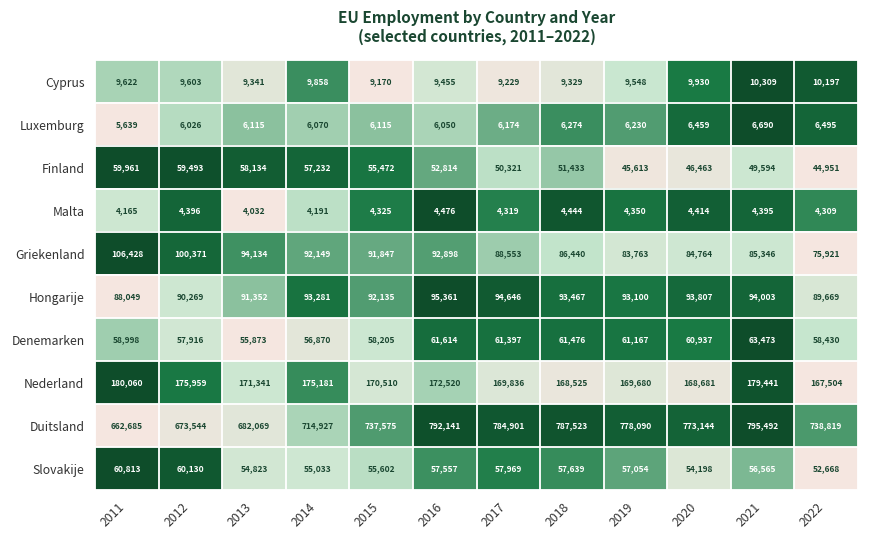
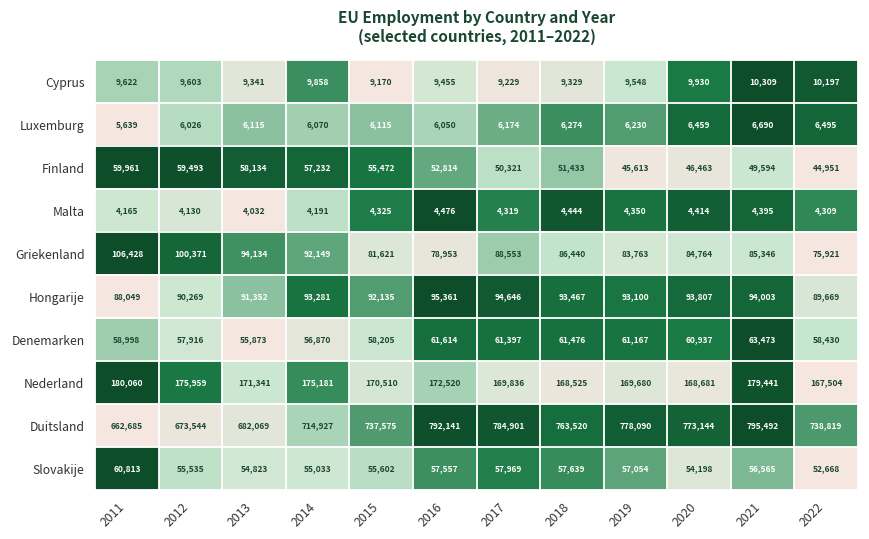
  {
    "Cyprus": {
      "2011": "9,622",
      "2012": "9,603",
      "2013": "9,341",
      "2014": "9,858",
      "2015": "9,170",
      "2016": "9,455",
      "2017": "9,229",
      "2018": "9,329",
      "2019": "9,548",
      "2020": "9,930",
      "2021": "10,309",
      "2022": "10,197"
    },
    "Luxemburg": {
      "2011": "5,639",
      "2012": "6,026",
      "2013": "6,115",
      "2014": "6,070",
      "2015": "6,115",
      "2016": "6,050",
      "2017": "6,174",
      "2018": "6,274",
      "2019": "6,230",
      "2020": "6,459",
      "2021": "6,690",
      "2022": "6,495"
    },
    "Finland": {
      "2011": "59,961",
      "2012": "59,493",
      "2013": "58,134",
      "2014": "57,232",
      "2015": "55,472",
      "2016": "52,814",
      "2017": "50,321",
      "2018": "51,433",
      "2019": "45,613",
      "2020": "46,463",
      "2021": "49,594",
      "2022": "44,951"
    },
    "Malta": {
      "2011": "4,165",
-     "2012": "4,396",
+     "2012": "4,130",
      "2013": "4,032",
      "2014": "4,191",
      "2015": "4,325",
      "2016": "4,476",
      "2017": "4,319",
      "2018": "4,444",
      "2019": "4,350",
      "2020": "4,414",
      "2021": "4,395",
      "2022": "4,309"
    },
    "Griekenland": {
      "2011": "106,428",
      "2012": "100,371",
      "2013": "94,134",
      "2014": "92,149",
-     "2015": "91,847",
-     "2016": "92,898",
+     "2015": "81,621",
+     "2016": "78,953",
      "2017": "88,553",
      "2018": "86,440",
      "2019": "83,763",
      "2020": "84,764",
      "2021": "85,346",
      "2022": "75,921"
    },
    "Hongarije": {
      "2011": "88,049",
      "2012": "90,269",
      "2013": "91,352",
      "2014": "93,281",
      "2015": "92,135",
      "2016": "95,361",
      "2017": "94,646",
      "2018": "93,467",
      "2019": "93,100",
      "2020": "93,807",
      "2021": "94,003",
      "2022": "89,669"
    },
    "Denemarken": {
      "2011": "58,998",
      "2012": "57,916",
      "2013": "55,873",
      "2014": "56,870",
      "2015": "58,205",
      "2016": "61,614",
      "2017": "61,397",
      "2018": "61,476",
      "2019": "61,167",
      "2020": "60,937",
      "2021": "63,473",
      "2022": "58,430"
    },
    "Nederland": {
      "2011": "180,060",
      "2012": "175,959",
      "2013": "171,341",
      "2014": "175,181",
      "2015": "170,510",
      "2016": "172,520",
      "2017": "169,836",
      "2018": "168,525",
      "2019": "169,680",
      "2020": "168,681",
      "2021": "179,441",
      "2022": "167,504"
    },
    "Duitsland": {
      "2011": "662,685",
      "2012": "673,544",
      "2013": "682,069",
      "2014": "714,927",
      "2015": "737,575",
      "2016": "792,141",
      "2017": "784,901",
-     "2018": "787,523",
+     "2018": "763,520",
      "2019": "778,090",
      "2020": "773,144",
      "2021": "795,492",
      "2022": "738,819"
    },
    "Slovakije": {
      "2011": "60,813",
-     "2012": "60,130",
+     "2012": "55,535",
      "2013": "54,823",
      "2014": "55,033",
      "2015": "55,602",
      "2016": "57,557",
      "2017": "57,969",
      "2018": "57,639",
      "2019": "57,054",
      "2020": "54,198",
      "2021": "56,565",
      "2022": "52,668"
    }
  }
